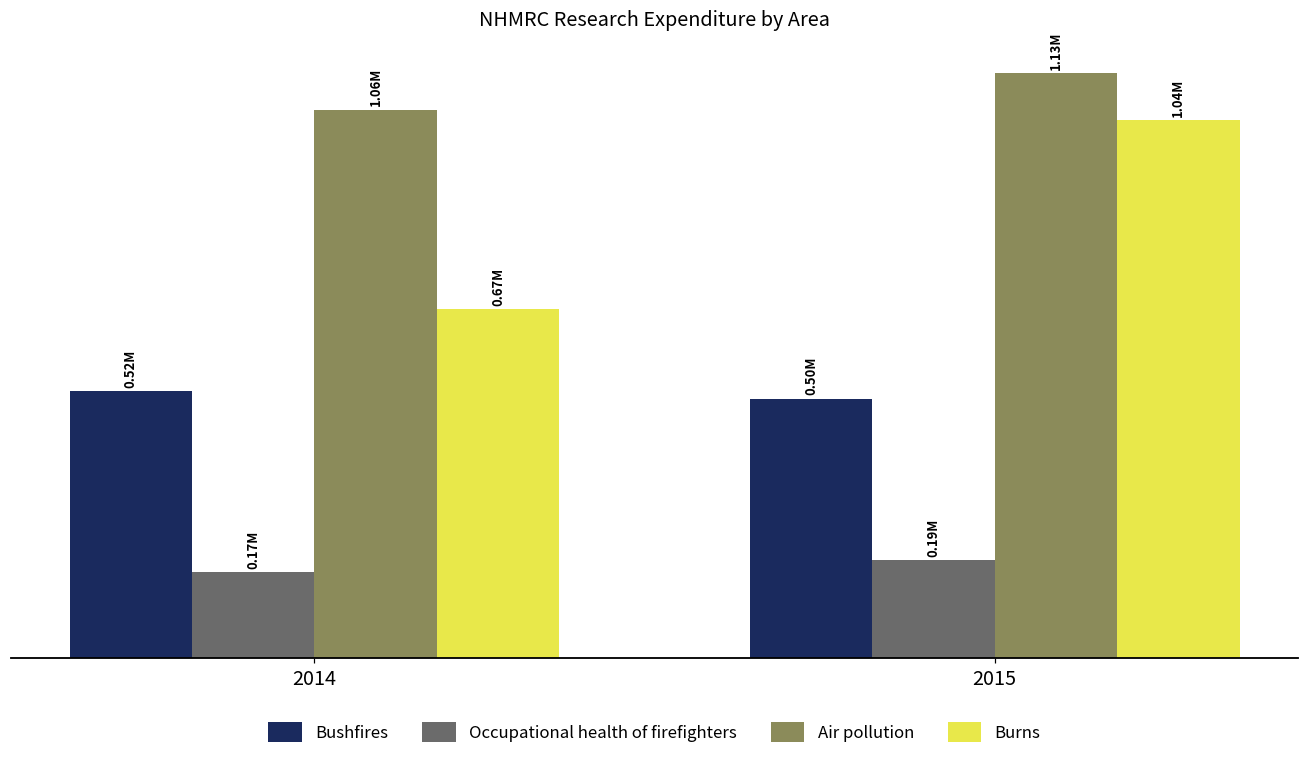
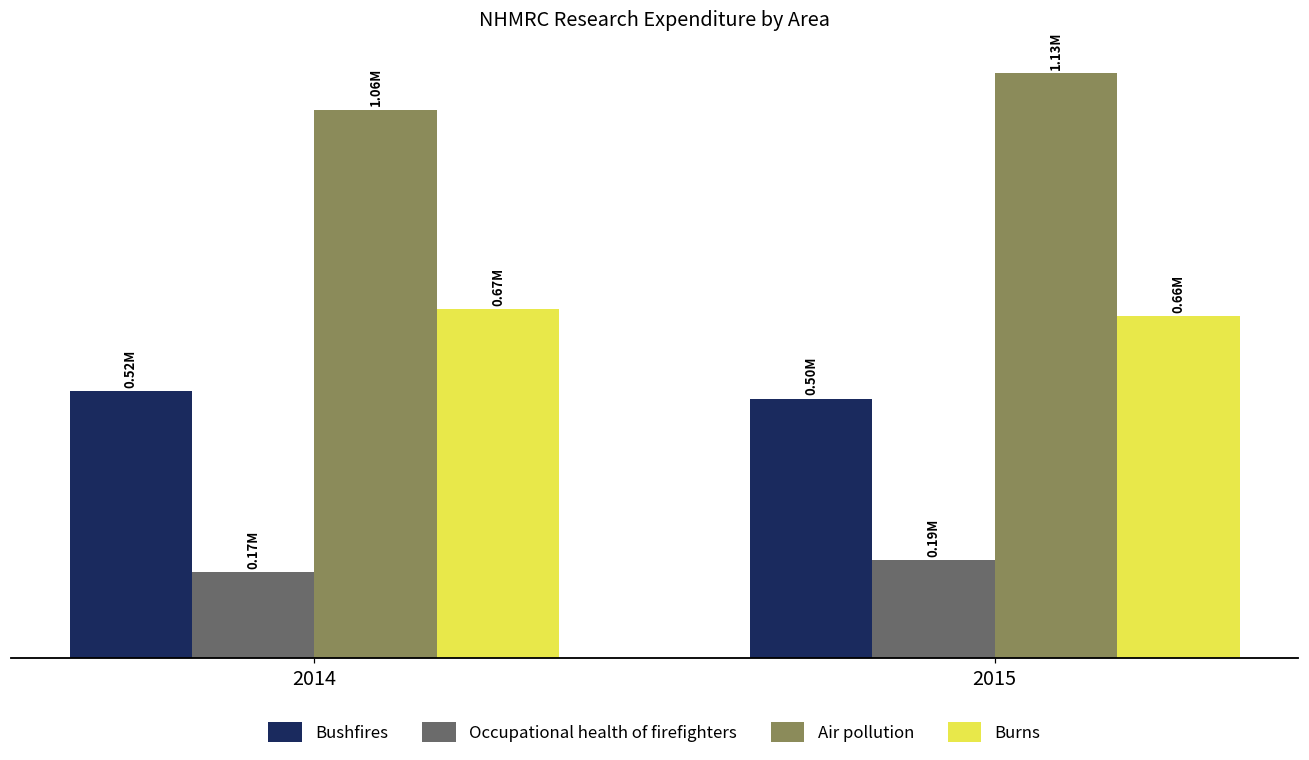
  {
    "Bushfires": {
      "2014": "0.52M",
      "2015": "0.50M"
    },
    "Burns": {
      "2014": "0.67M",
-     "2015": "1.04M"
+     "2015": "0.66M"
    }
  }
